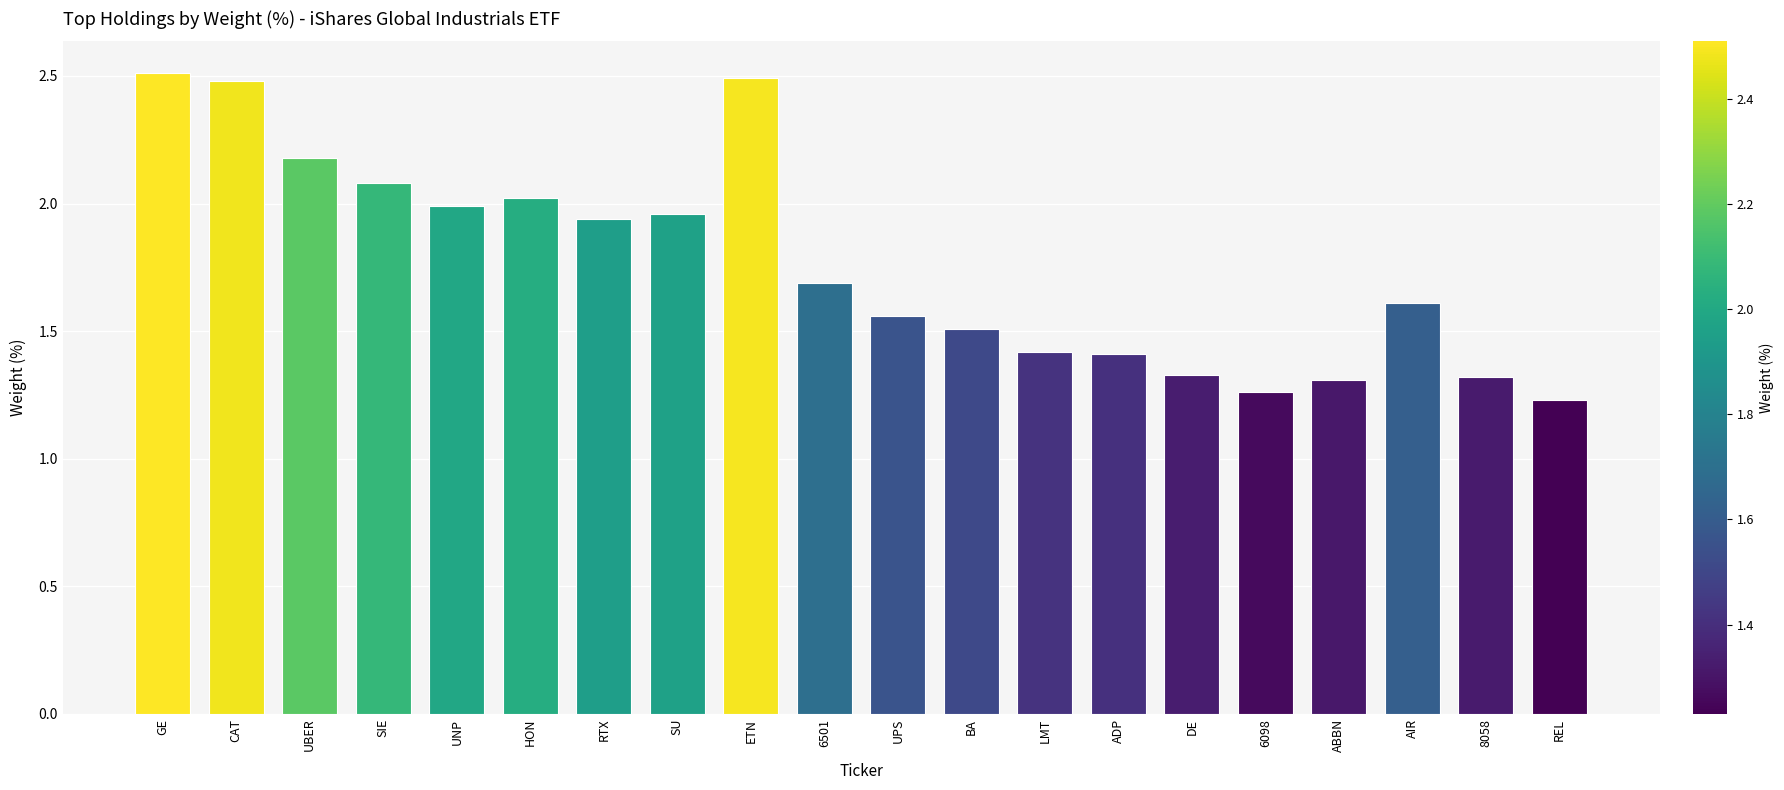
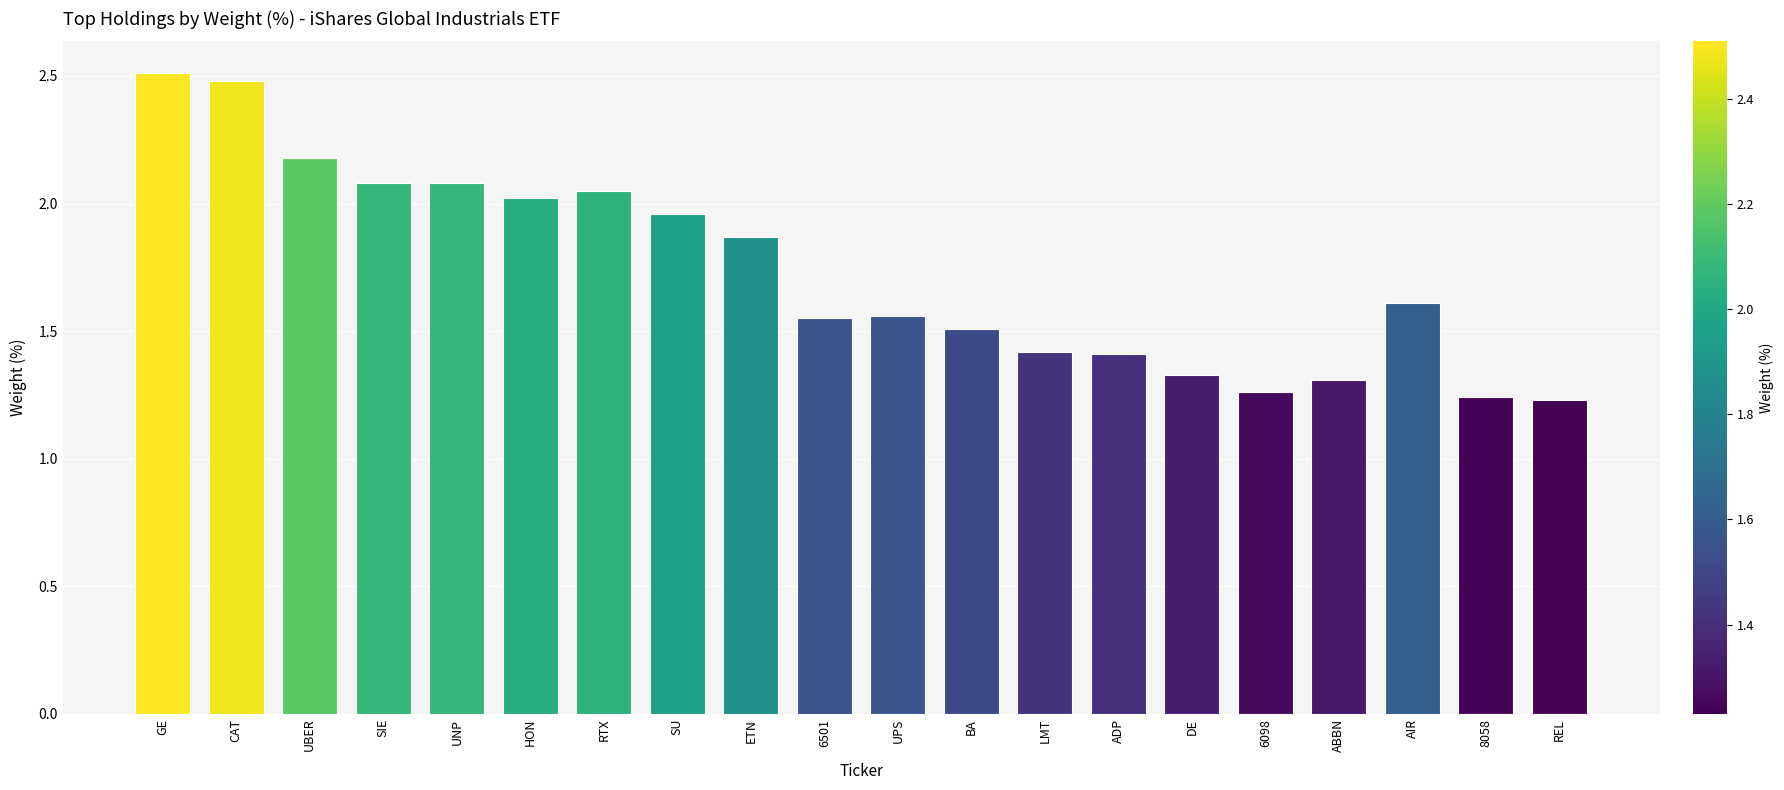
  {
    "GE": 2.51,
    "CAT": 2.48,
    "UBER": 2.18,
    "SIE": 2.08,
-   "UNP": 1.99,
+   "UNP": 2.08,
    "HON": 2.02,
-   "RTX": 1.94,
+   "RTX": 2.05,
    "SU": 1.96,
-   "ETN": 2.49,
-   "6501": 1.69,
+   "ETN": 1.87,
+   "6501": 1.55,
    "UPS": 1.56,
    "BA": 1.51,
    "LMT": 1.42,
    "ADP": 1.41,
    "DE": 1.33,
    "6098": 1.26,
    "ABBN": 1.31,
    "AIR": 1.61,
-   "8058": 1.32,
+   "8058": 1.24,
    "REL": 1.23
  }
